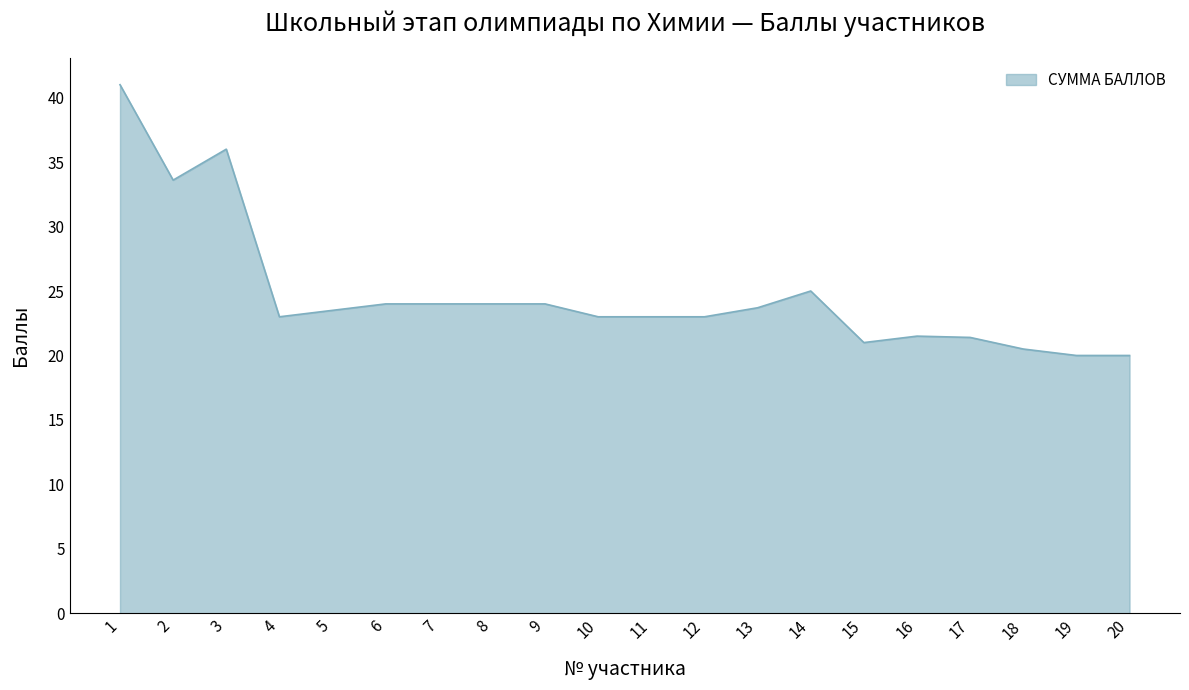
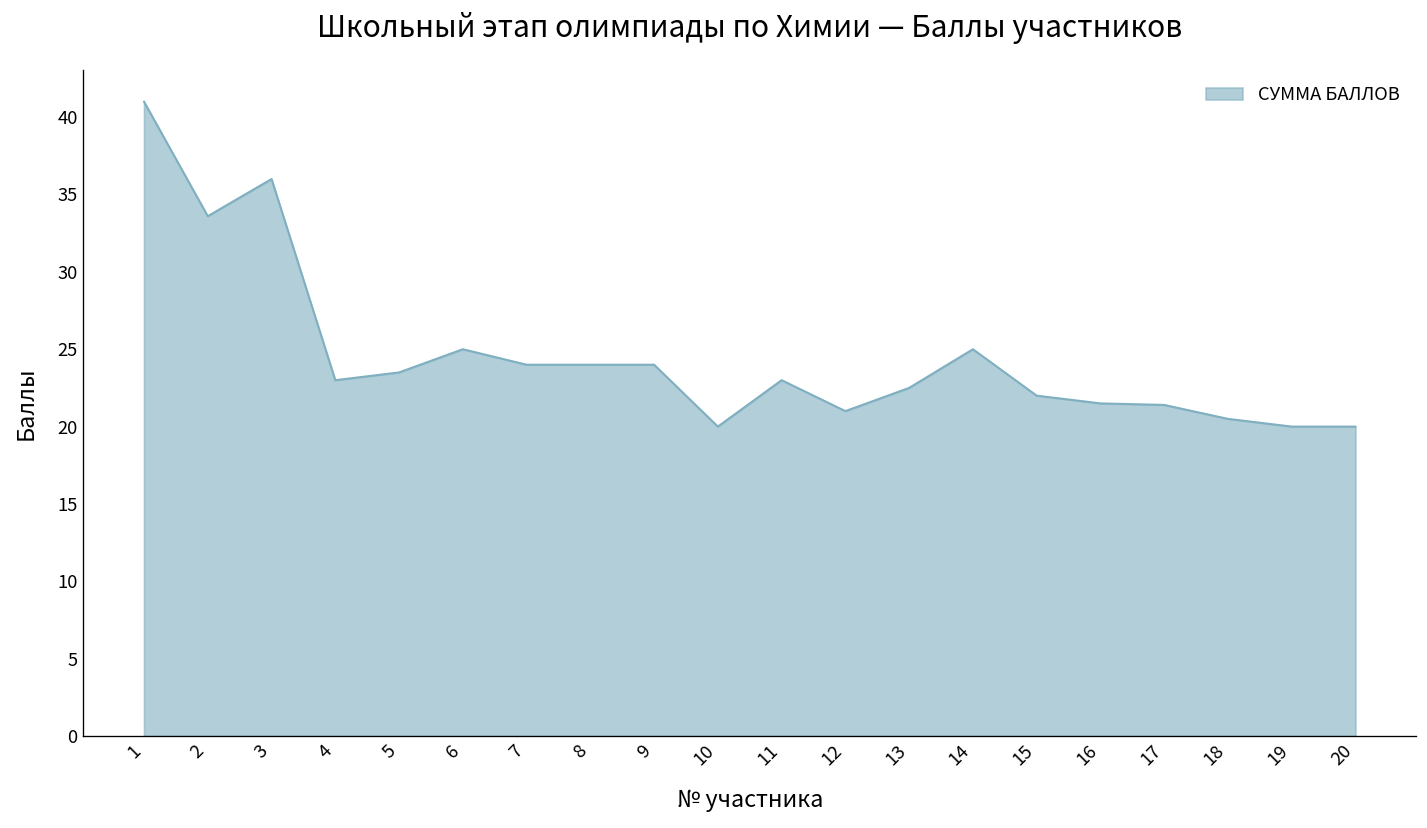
  {
    "1": 41.0,
    "2": 33.6,
    "3": 36.0,
    "4": 23.0,
    "5": 23.5,
-   "6": 24,
+   "6": 25,
    "7": 24.0,
    "8": 24.0,
    "9": 24.0,
-   "10": 23,
+   "10": 20,
    "11": 23.0,
-   "12": 23,
-   "13": 23.7,
+   "12": 21,
+   "13": 22.5,
    "14": 25.0,
-   "15": 21,
+   "15": 22,
    "16": 21.5,
    "17": 21.4,
    "18": 20.5,
    "19": 20.0,
    "20": 20.0
  }
